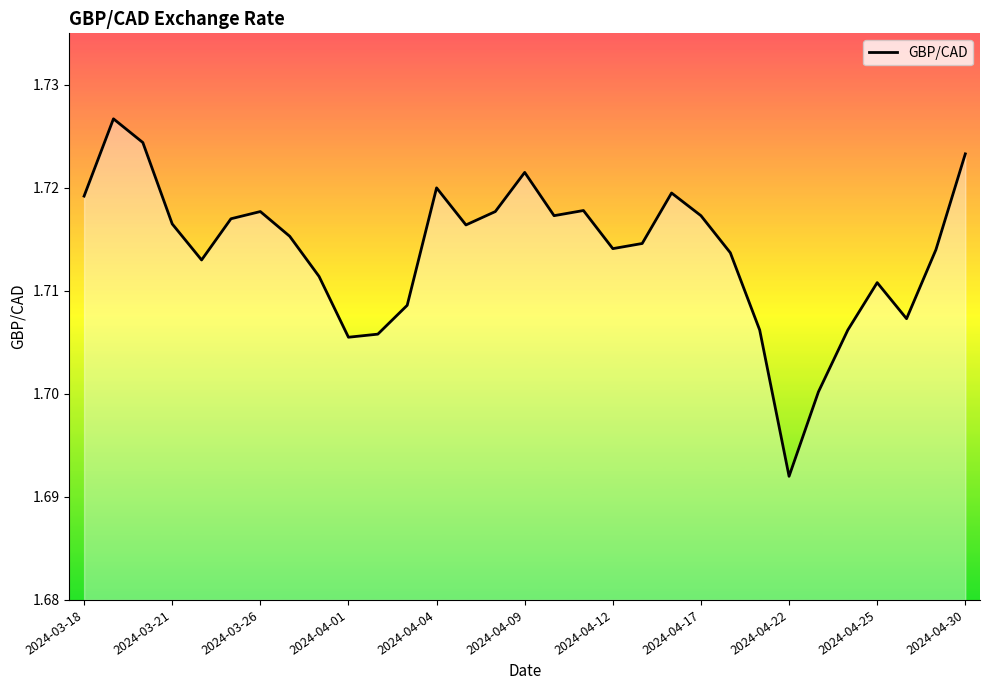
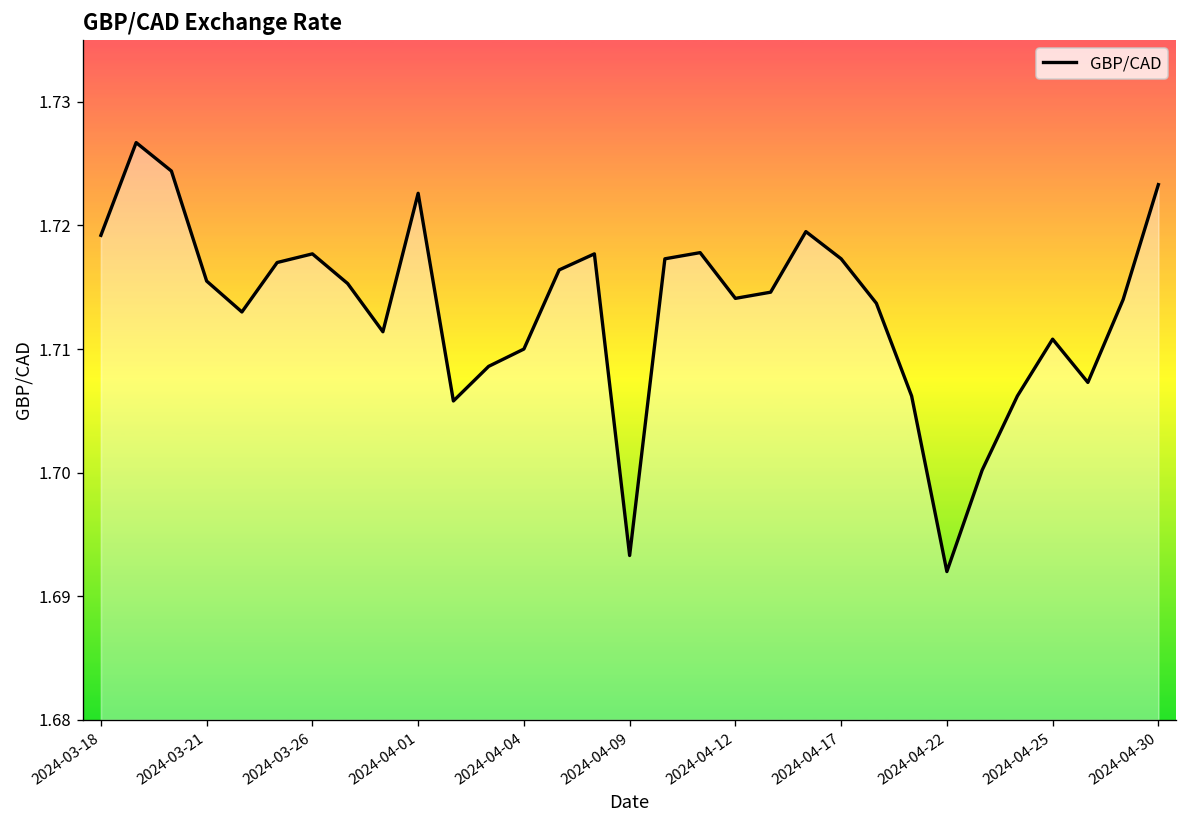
  {
    "2024-03-18": 1.7192,
-   "2024-03-21": 1.7165,
+   "2024-03-21": 1.7155,
    "2024-03-26": 1.7177,
-   "2024-04-01": 1.7055,
-   "2024-04-04": 1.72,
-   "2024-04-09": 1.7215,
+   "2024-04-01": 1.7226,
+   "2024-04-04": 1.71,
+   "2024-04-09": 1.6933,
    "2024-04-12": 1.7141,
    "2024-04-17": 1.7173,
    "2024-04-22": 1.6920,
    "2024-04-25": 1.7108,
    "2024-04-30": 1.7233
  }
